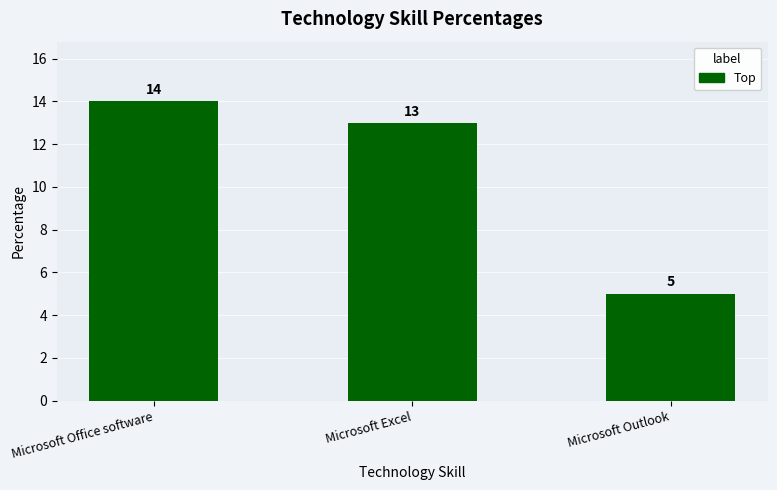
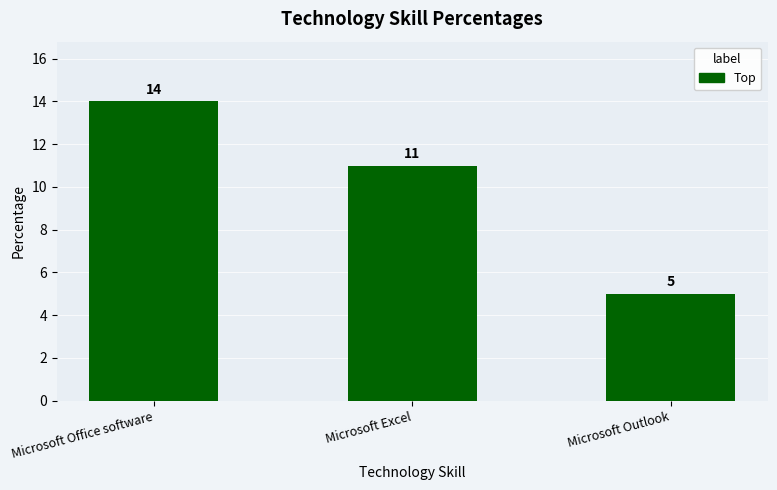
  {
    "Microsoft Office software": 14,
-   "Microsoft Excel": 13,
+   "Microsoft Excel": 11,
    "Microsoft Outlook": 5
  }
